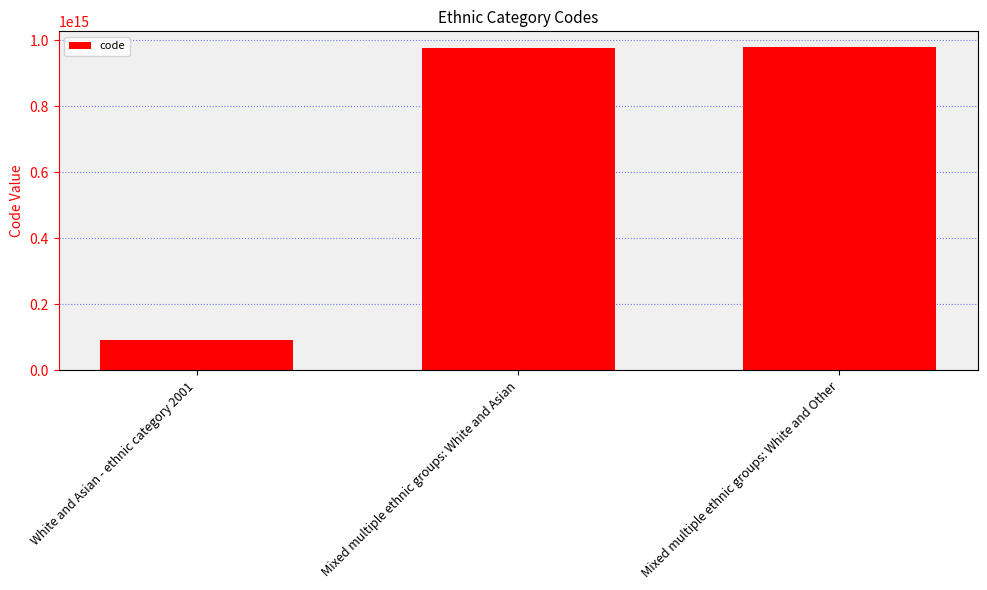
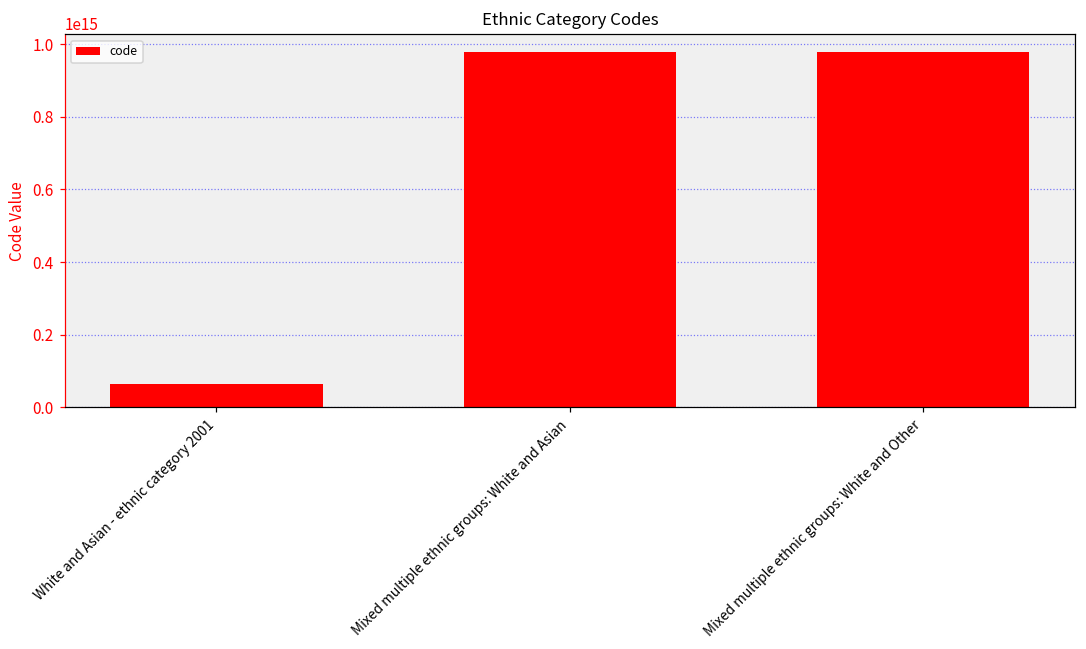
  {
-   "White and Asian - ethnic category 2001": 90000000000000,
+   "White and Asian - ethnic category 2001": 70000000000000,
    "Mixed multiple ethnic groups: White and Asian": 980000000000000,
    "Mixed multiple ethnic groups: White and Other": 980000000000000
  }
